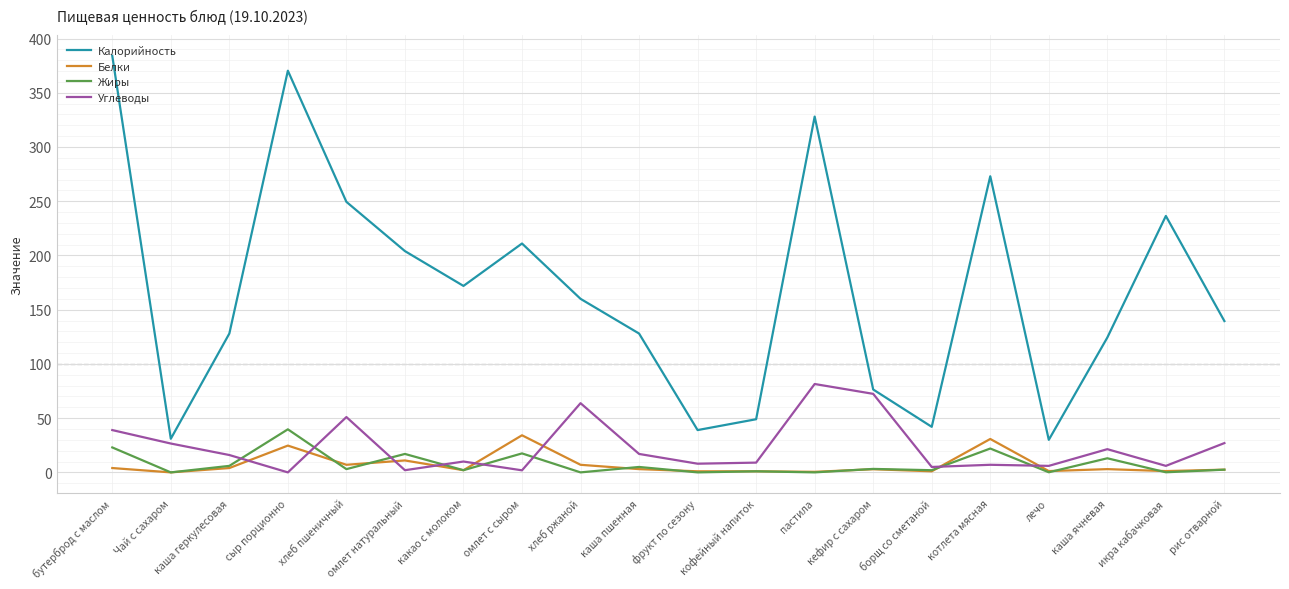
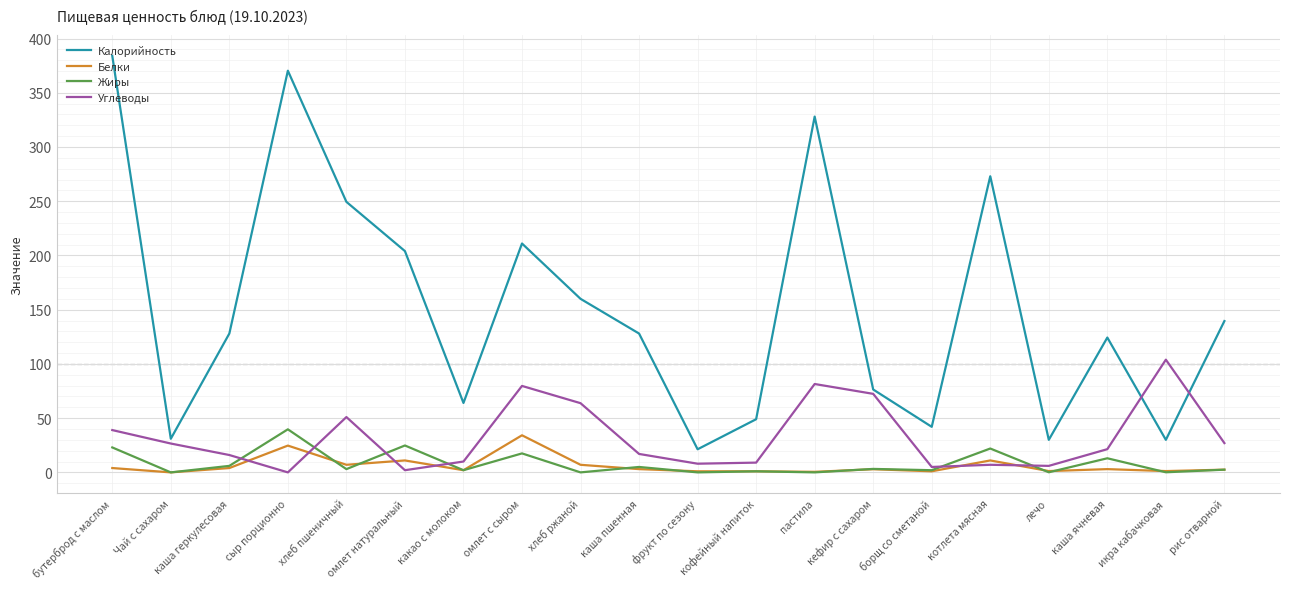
  {
    "Калорийность": {
      "бутерброд с маслом": 384,
      "Чай с сахаром": 31,
      "каша геркулесовая": 128,
      "сыр порционно": 370,
      "хлеб пшеничный": 249,
      "омлет натуральный": 204,
-     "какао с молоком": 172,
+     "какао с молоком": 64,
      "омлет с сыром": 211,
      "хлеб ржаной": 160,
      "каша пшенная": 128,
-     "фрукт по сезону": 39,
+     "фрукт по сезону": 21,
      "кофейный напиток": 49,
      "пастила": 328,
      "кефир с сахаром": 76,
      "борщ со сметаной": 42,
      "котлета мясная": 273,
      "лечо": 30,
      "каша ячневая": 124,
-     "икра кабачковая": 236,
+     "икра кабачковая": 30,
      "рис отварной": 140
    },
    "Белки": {
      "бутерброд с маслом": 4,
      "сыр порционно": 25,
      "хлеб пшеничный": 7,
      "омлет натуральный": 11,
      "омлет с сыром": 34,
      "хлеб ржаной": 7,
-     "котлета мясная": 31,
+     "котлета мясная": 11,
      "каша ячневая": 3
    },
    "Жиры": {
      "бутерброд с маслом": 23,
      "сыр порционно": 40,
      "хлеб пшеничный": 3,
-     "омлет натуральный": 17,
+     "омлет натуральный": 25,
      "омлет с сыром": 18,
      "хлеб ржаной": 0,
      "котлета мясная": 22,
      "каша ячневая": 13
    },
    "Углеводы": {
      "бутерброд с маслом": 39,
      "Чай с сахаром": 27,
      "каша геркулесовая": 16,
      "сыр порционно": 0,
      "хлеб пшеничный": 51,
      "омлет натуральный": 2,
      "какао с молоком": 10,
-     "омлет с сыром": 2,
+     "омлет с сыром": 80,
      "хлеб ржаной": 64,
      "каша пшенная": 17,
      "фрукт по сезону": 8,
      "кофейный напиток": 9,
      "пастила": 81,
      "кефир с сахаром": 72,
      "борщ со сметаной": 5,
      "котлета мясная": 7,
      "лечо": 6,
      "каша ячневая": 21,
-     "икра кабачковая": 6,
+     "икра кабачковая": 104,
      "рис отварной": 27
    }
  }
